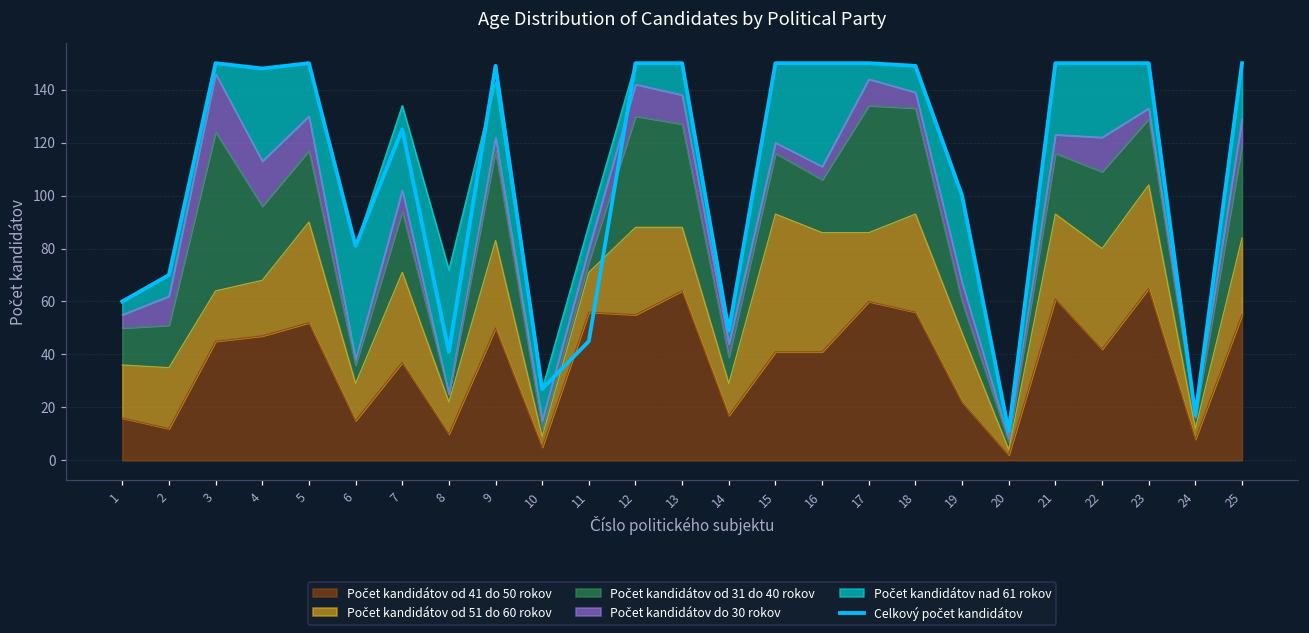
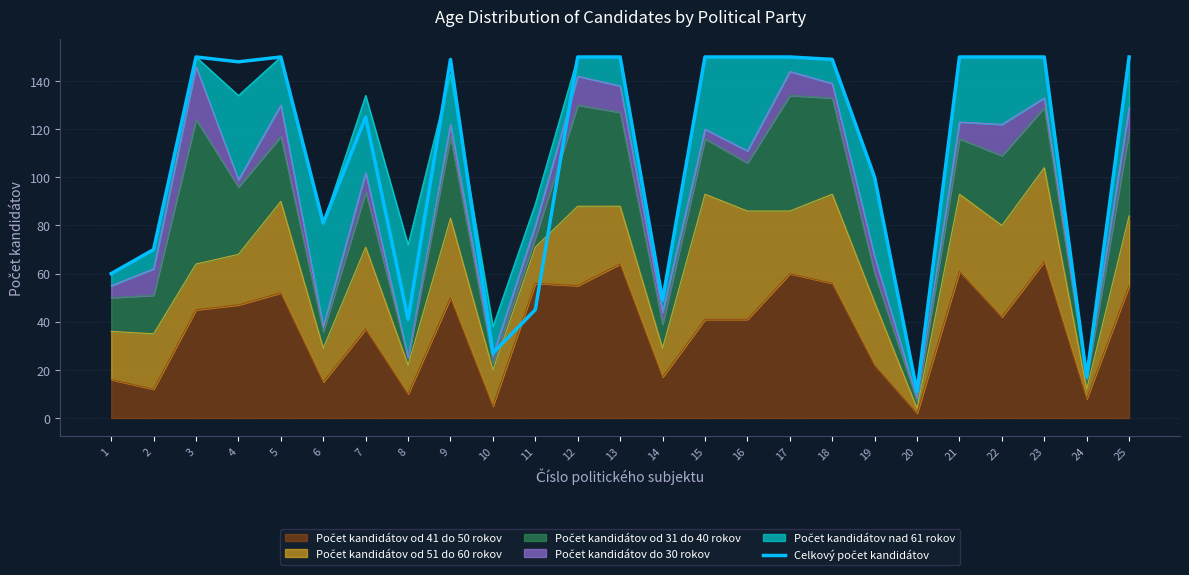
  {
    "Počet kandidátov od 41 do 50 rokov": {
      "1": 16,
      "2": 12,
      "3": 45,
      "4": 47,
      "5": 52,
      "6": 15,
      "7": 37,
      "8": 10,
      "9": 50,
      "10": 5,
      "11": 56,
      "12": 55,
      "13": 64,
      "14": 17,
      "15": 41,
      "16": 41,
      "17": 60,
      "18": 56,
      "19": 22,
      "20": 2,
      "21": 61,
      "22": 42,
      "23": 65,
      "24": 8,
      "25": 55
    },
    "Počet kandidátov od 51 do 60 rokov": {
      "1": 20,
      "2": 23,
      "3": 19,
      "4": 21,
      "5": 38,
      "6": 14,
      "7": 34,
      "8": 12,
      "9": 33,
-     "10": 4,
+     "10": 15,
      "11": 15,
      "12": 33,
      "13": 24,
      "14": 12,
      "15": 52,
      "16": 45,
      "17": 26,
      "18": 37,
      "19": 26,
      "20": 2,
      "21": 32,
      "22": 38,
      "23": 39,
      "24": 4,
      "25": 29
    },
    "Počet kandidátov od 31 do 40 rokov": {
      "1": 14,
      "2": 16,
      "3": 60,
      "4": 28,
      "5": 27,
      "6": 7,
      "7": 23,
      "9": 34,
      "10": 3,
      "11": 4,
      "12": 42,
      "13": 39,
      "14": 10,
      "15": 23,
      "16": 20,
      "17": 48,
      "18": 40,
      "19": 12,
      "21": 23,
      "22": 29,
      "23": 25,
      "25": 35
    },
    "Počet kandidátov do 30 rokov": {
      "1": 5,
      "2": 11,
      "3": 22,
-     "4": 17,
+     "4": 3,
      "5": 13,
      "6": 2,
      "7": 8,
      "9": 5,
      "11": 5,
      "12": 12,
      "13": 11,
      "14": 5,
      "15": 4,
      "16": 5,
      "17": 10,
      "18": 6,
      "19": 7,
      "21": 7,
      "22": 13,
      "23": 4,
      "25": 10
    }
  }
